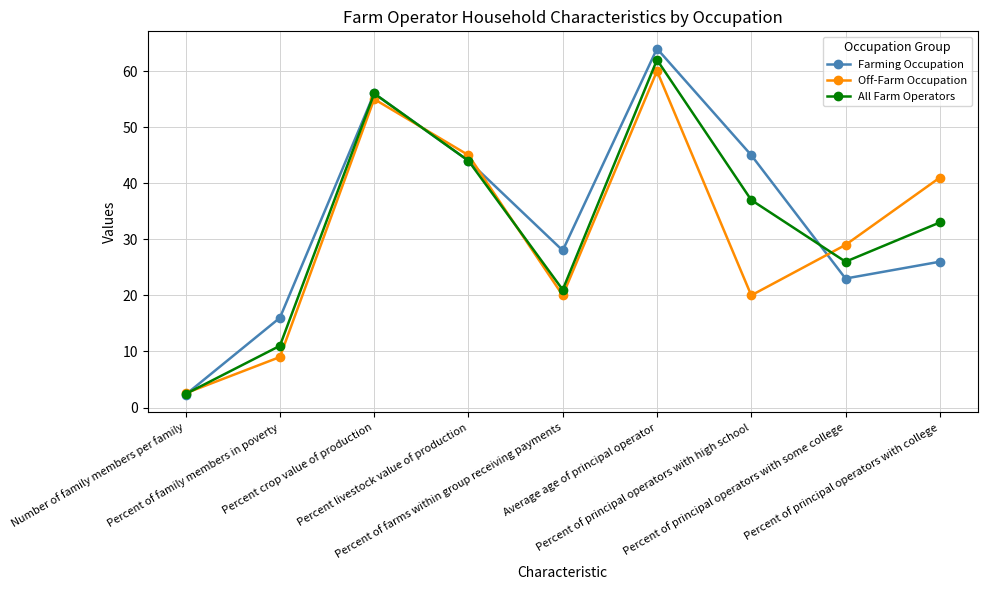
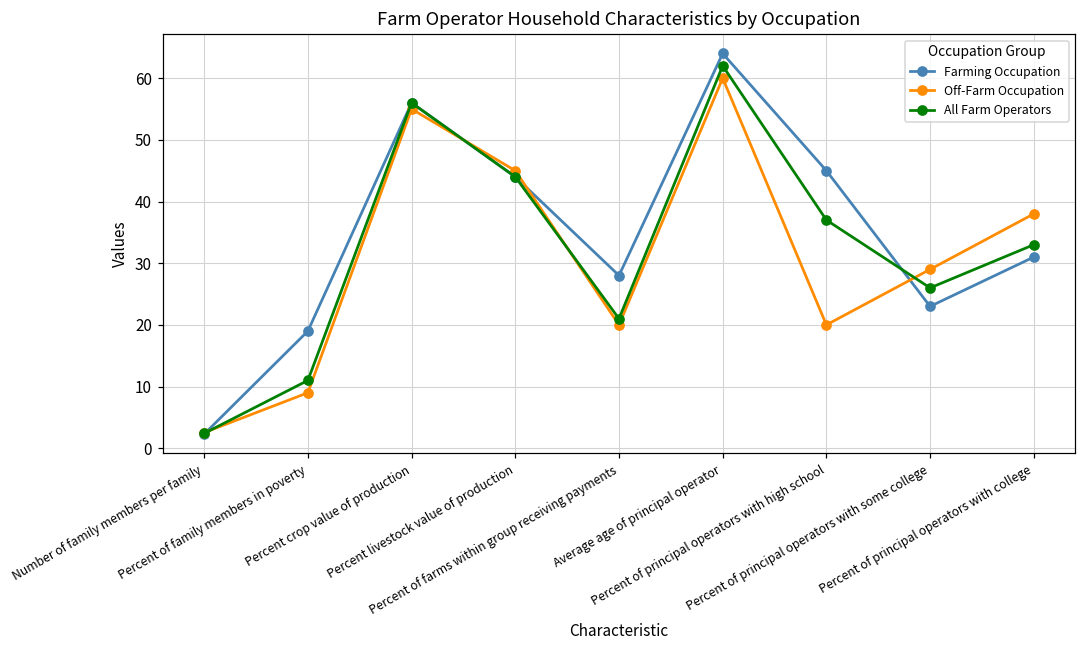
  {
    "Farming Occupation": {
-     "Percent of family members in poverty": 16,
+     "Percent of family members in poverty": 19,
      "Percent of farms within group receiving payments": 28,
      "Average age of principal operator": 64,
      "Percent of principal operators with high school": 45,
      "Percent of principal operators with some college": 23,
-     "Percent of principal operators with college": 26
+     "Percent of principal operators with college": 31
    },
    "Off-Farm Occupation": {
      "Percent of family members in poverty": 9,
      "Percent crop value of production": 55,
      "Percent livestock value of production": 45,
      "Percent of farms within group receiving payments": 20,
      "Average age of principal operator": 60,
      "Percent of principal operators with high school": 20,
      "Percent of principal operators with some college": 29,
-     "Percent of principal operators with college": 41
+     "Percent of principal operators with college": 38
    },
    "All Farm Operators": {
      "Percent of family members in poverty": 11,
      "Percent of farms within group receiving payments": 21,
      "Average age of principal operator": 62,
      "Percent of principal operators with high school": 37,
      "Percent of principal operators with some college": 26,
      "Percent of principal operators with college": 33
    }
  }
